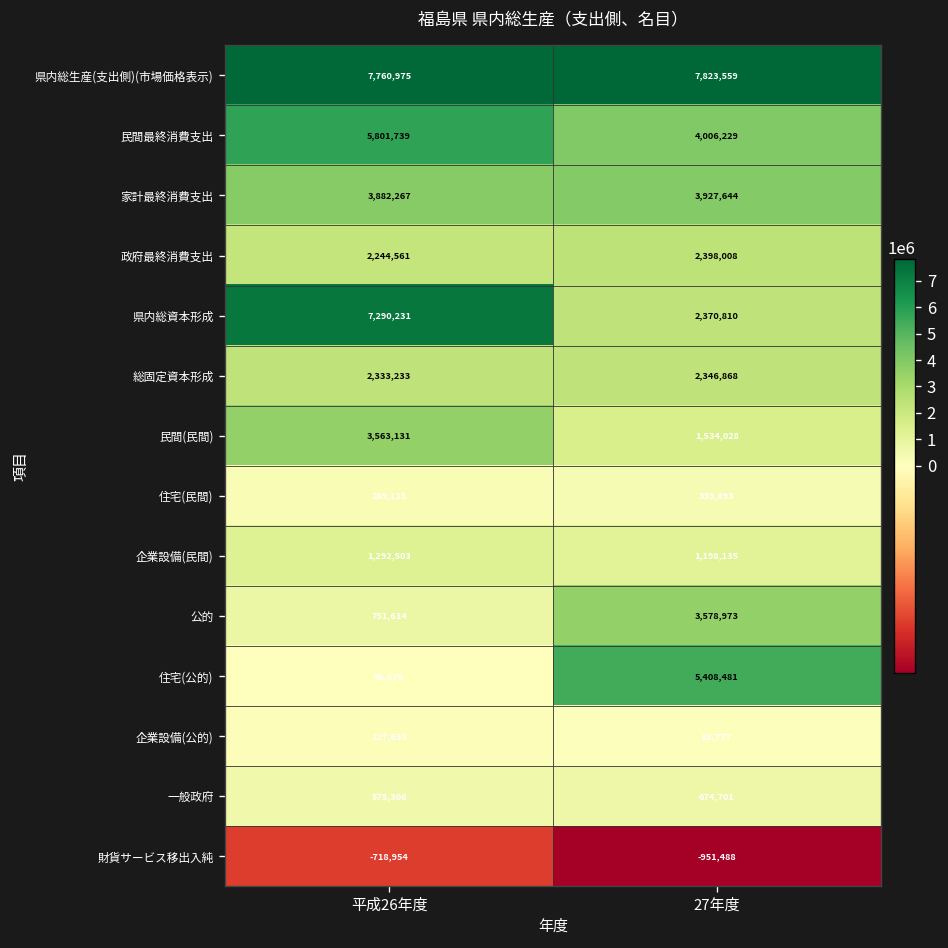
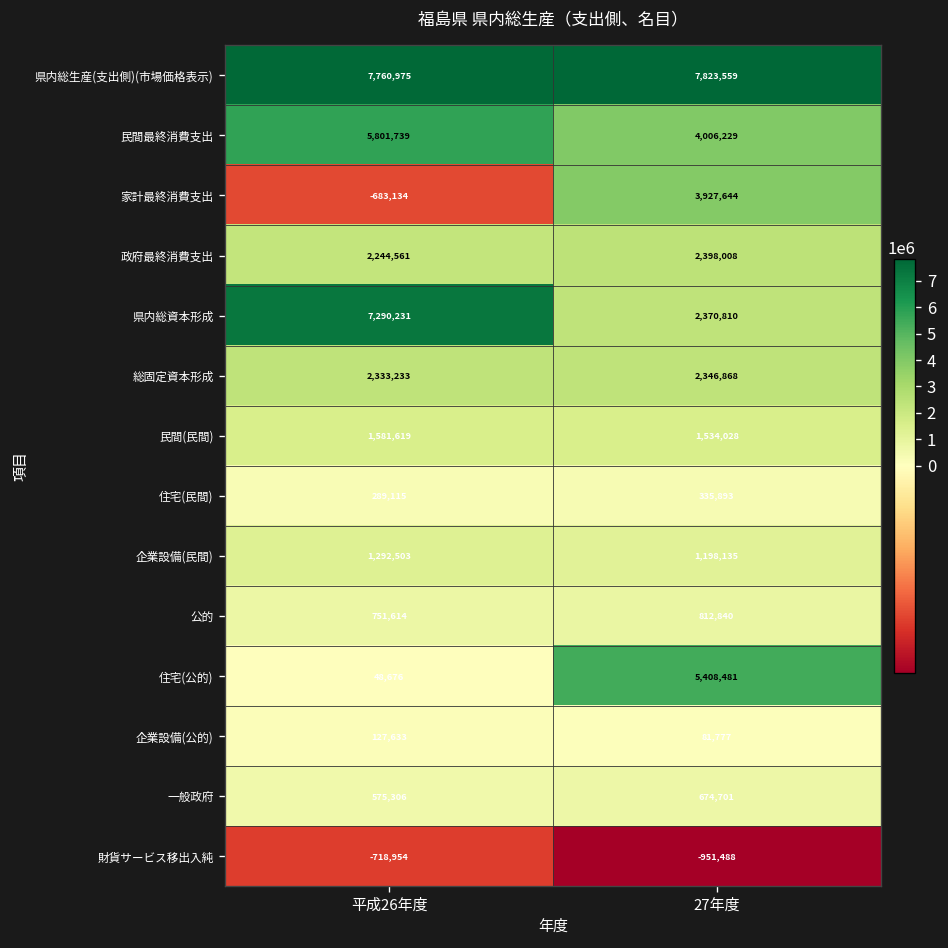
  {
    "県内総生産(支出側)(市場価格表示)": {
      "平成26年度": "7,760,975",
      "27年度": "7,823,559"
    },
    "民間最終消費支出": {
      "平成26年度": "5,801,739",
      "27年度": "4,006,229"
    },
    "家計最終消費支出": {
-     "平成26年度": "3,882,267",
+     "平成26年度": "-683,134",
      "27年度": "3,927,644"
    },
    "政府最終消費支出": {
      "平成26年度": "2,244,561",
      "27年度": "2,398,008"
    },
    "県内総資本形成": {
      "平成26年度": "7,290,231",
      "27年度": "2,370,810"
    },
    "総固定資本形成": {
      "平成26年度": "2,333,233",
      "27年度": "2,346,868"
    },
    "民間(民間)": {
-     "平成26年度": "3,563,131",
+     "平成26年度": "1,581,619",
      "27年度": "1,534,028"
    },
    "住宅(民間)": {
      "平成26年度": "289,115",
      "27年度": "335,893"
    },
    "企業設備(民間)": {
      "平成26年度": "1,292,503",
      "27年度": "1,198,135"
    },
    "公的": {
      "平成26年度": "751,614",
-     "27年度": "3,578,973"
+     "27年度": "812,840"
    },
    "住宅(公的)": {
      "平成26年度": "48,676",
      "27年度": "5,408,481"
    },
    "企業設備(公的)": {
      "平成26年度": "127,633",
      "27年度": "81,777"
    },
    "一般政府": {
      "平成26年度": "575,306",
      "27年度": "674,701"
    },
    "財貨サービス移出入純": {
      "平成26年度": "-718,954",
      "27年度": "-951,488"
    }
  }
